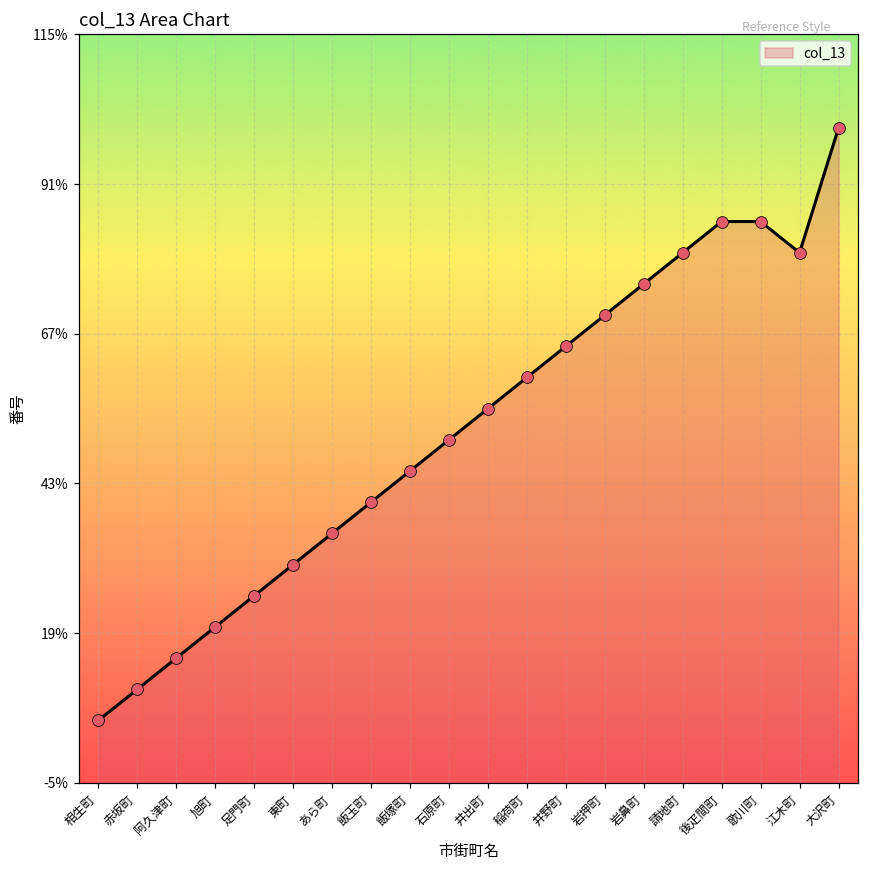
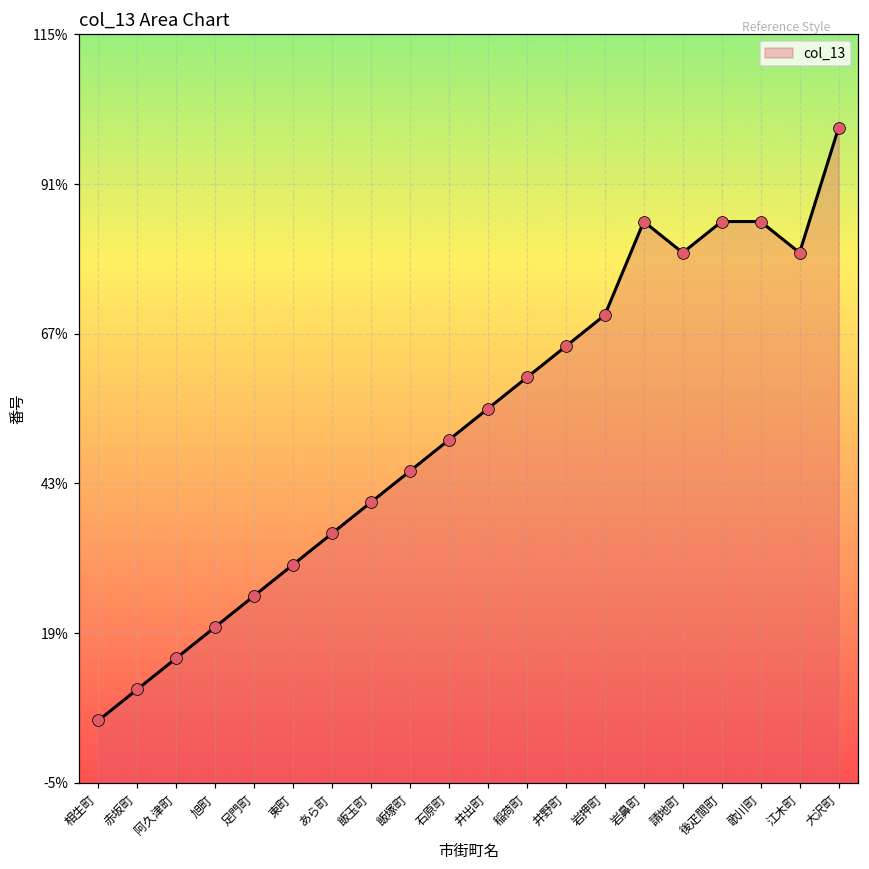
  {
    "相生町": "5%",
    "赤坂町": "10%",
    "阿久津町": "15%",
    "旭町": "20%",
    "足門町": "25%",
    "東町": "30%",
    "あら町": "35%",
    "飯玉町": "40%",
    "飯塚町": "45%",
    "石原町": "50%",
    "井出町": "55%",
    "稲荷町": "60%",
    "井野町": "65%",
    "岩押町": "70%",
-   "岩鼻町": "75%",
+   "岩鼻町": "85%",
    "請地町": "80%",
    "後疋間町": "85%",
    "歌川町": "85%",
    "江木町": "80%",
    "大沢町": "100%"
  }
